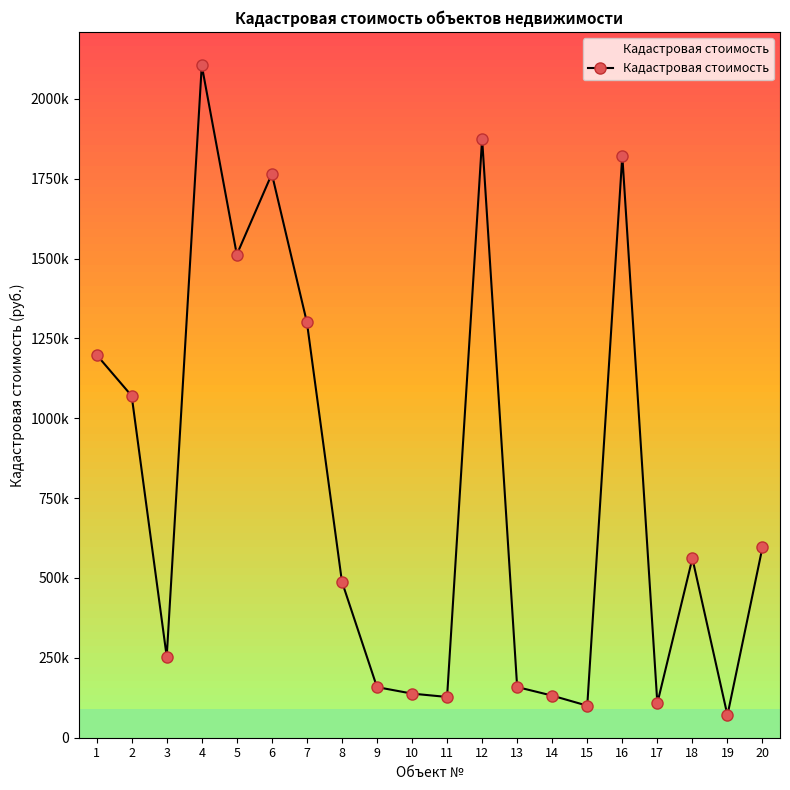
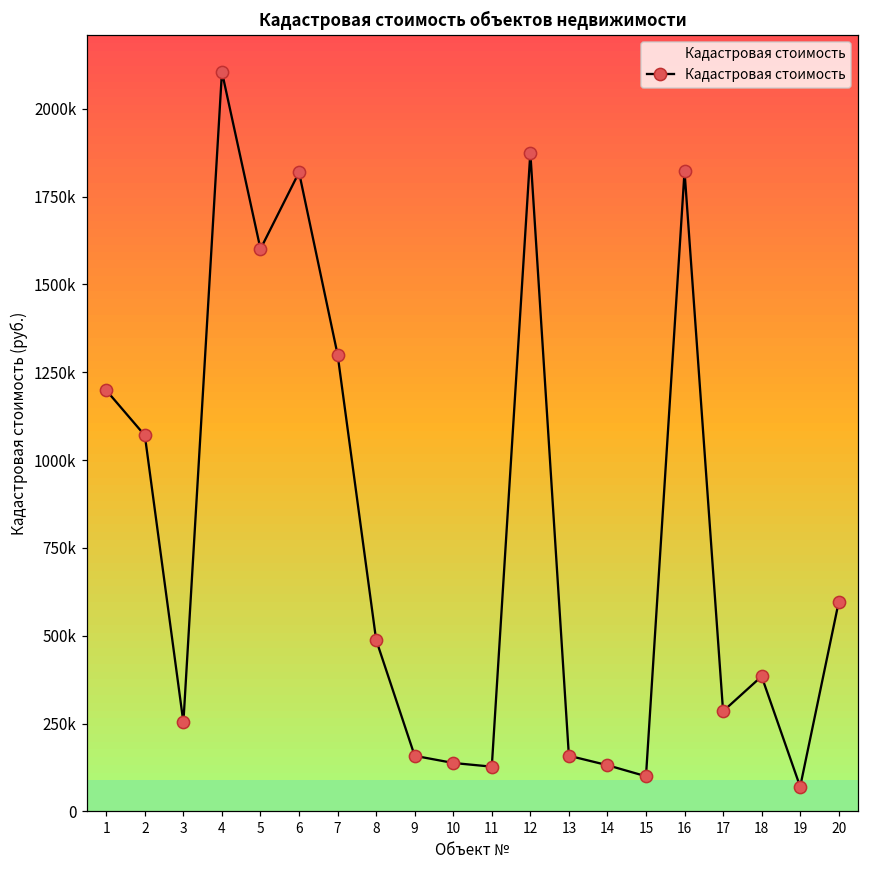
  {
    "1": 1200000,
    "2": 1070000,
    "3": 250000,
    "4": 2100000,
-   "5": 1510000,
-   "6": 1770000,
+   "5": 1600000,
+   "6": 1820000,
    "7": 1300000,
    "8": 490000,
    "9": 160000,
    "10": 140000,
    "11": 130000,
    "12": 1870000,
    "13": 160000,
    "14": 130000,
    "15": 100000,
    "16": 1820000,
-   "17": 110000,
-   "18": 560000,
+   "17": 290000,
+   "18": 380000,
    "20": 600000
  }
